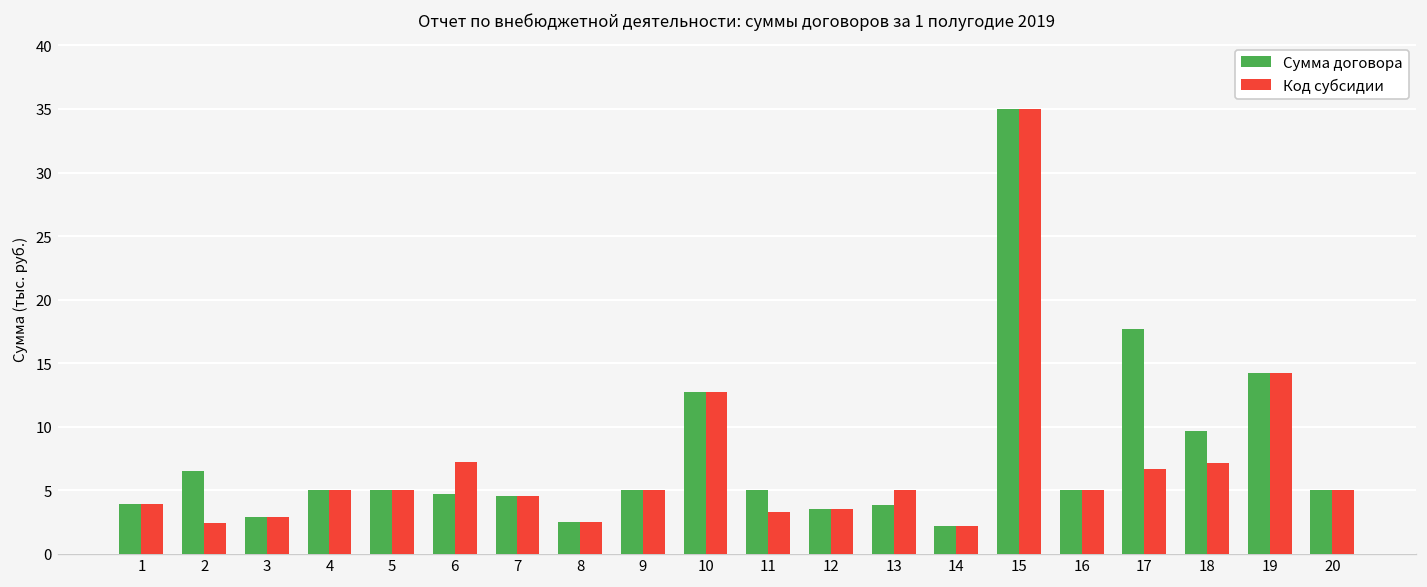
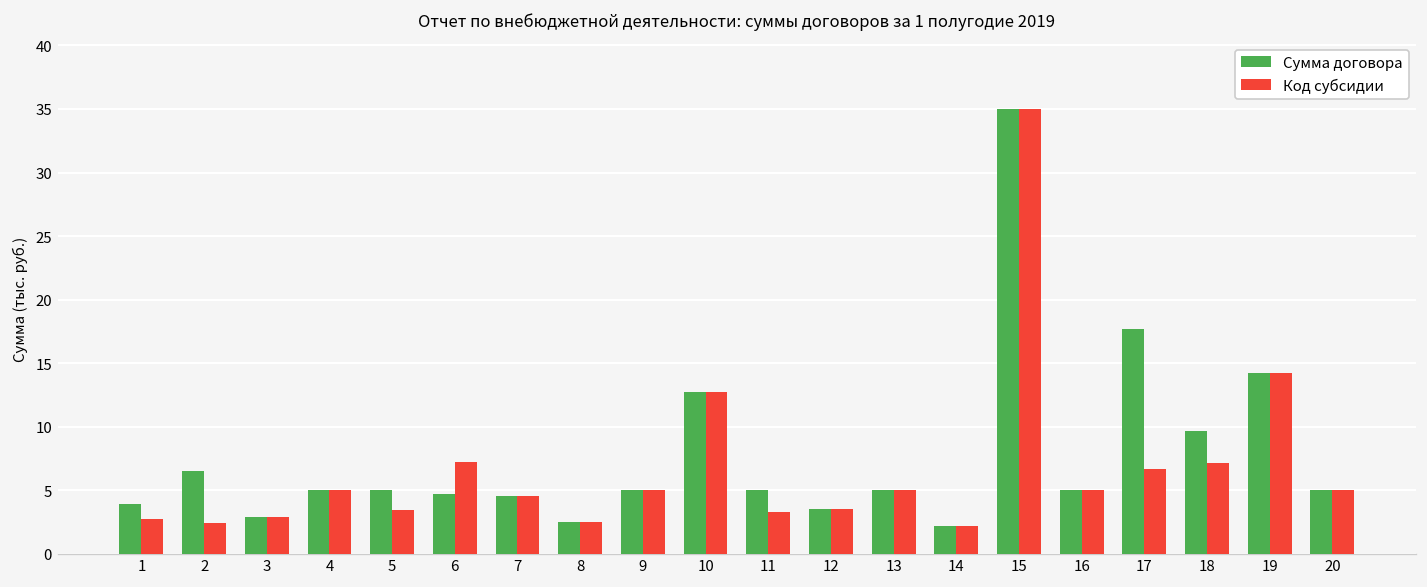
  {
    "Сумма договора": {
      "1": 3.9,
      "2": 6.5,
      "3": 2.9,
      "4": 5.0,
      "5": 5.0,
      "6": 4.7,
      "7": 4.5,
      "8": 2.5,
      "9": 5.0,
      "10": 12.7,
      "11": 5.0,
      "12": 3.5,
-     "13": 3.8,
+     "13": 5.0,
      "14": 2.2,
      "15": 35.0,
      "16": 5.0,
      "17": 17.7,
      "18": 9.7,
      "19": 14.2,
      "20": 5.0
    },
    "Код субсидии": {
-     "1": 3.9,
+     "1": 2.8,
      "2": 2.4,
      "3": 2.9,
      "4": 5.0,
-     "5": 5.0,
+     "5": 3.5,
      "6": 7.2,
      "7": 4.5,
      "8": 2.5,
      "9": 5.0,
      "10": 12.7,
      "11": 3.3,
      "12": 3.5,
      "13": 5.0,
      "14": 2.2,
      "15": 35.0,
      "16": 5.0,
      "17": 6.6,
      "18": 7.1,
      "19": 14.2,
      "20": 5.0
    }
  }
